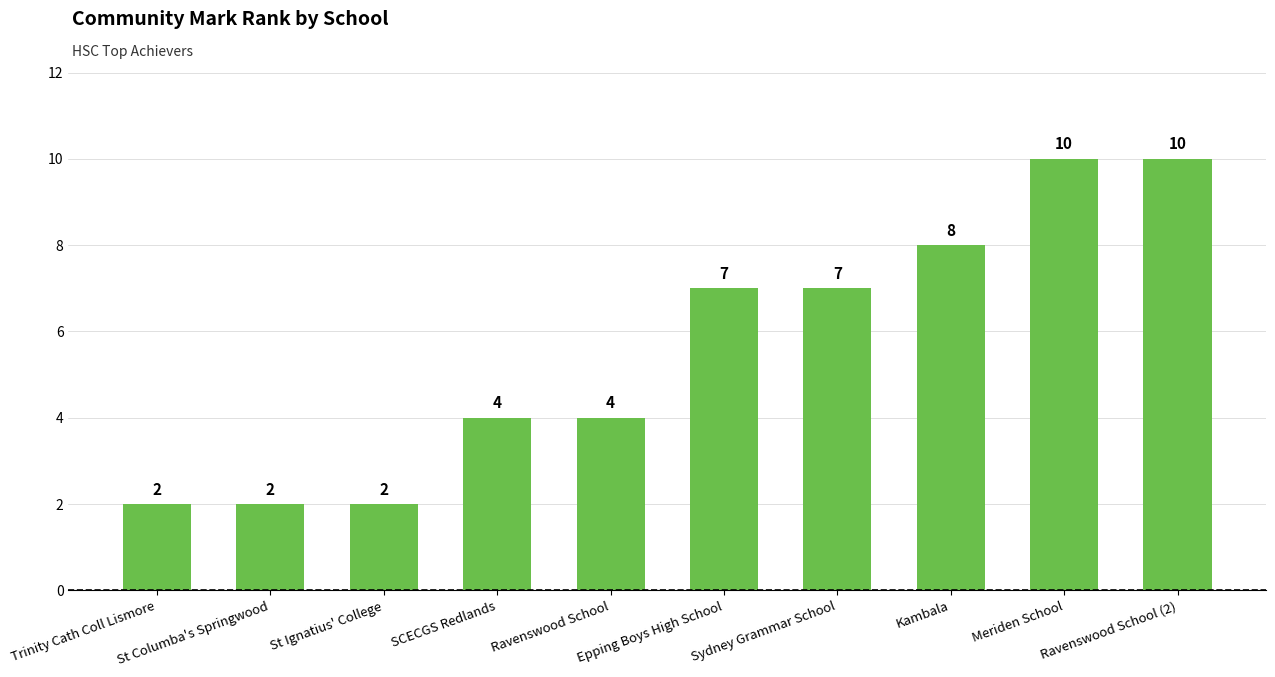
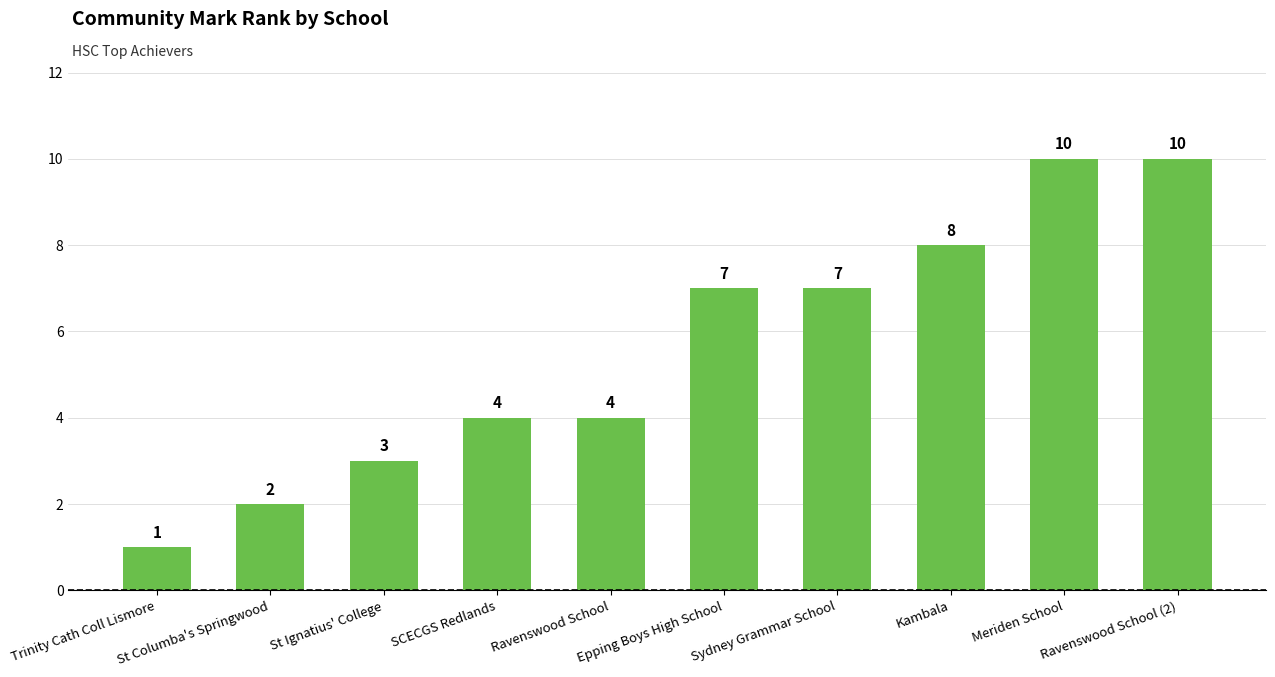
  {
-   "Trinity Cath Coll Lismore": 2,
+   "Trinity Cath Coll Lismore": 1,
    "St Columba's Springwood": 2,
-   "St Ignatius' College": 2,
+   "St Ignatius' College": 3,
    "SCECGS Redlands": 4,
    "Ravenswood School": 4,
    "Epping Boys High School": 7,
    "Sydney Grammar School": 7,
    "Kambala": 8,
    "Meriden School": 10,
    "Ravenswood School (2)": 10
  }
